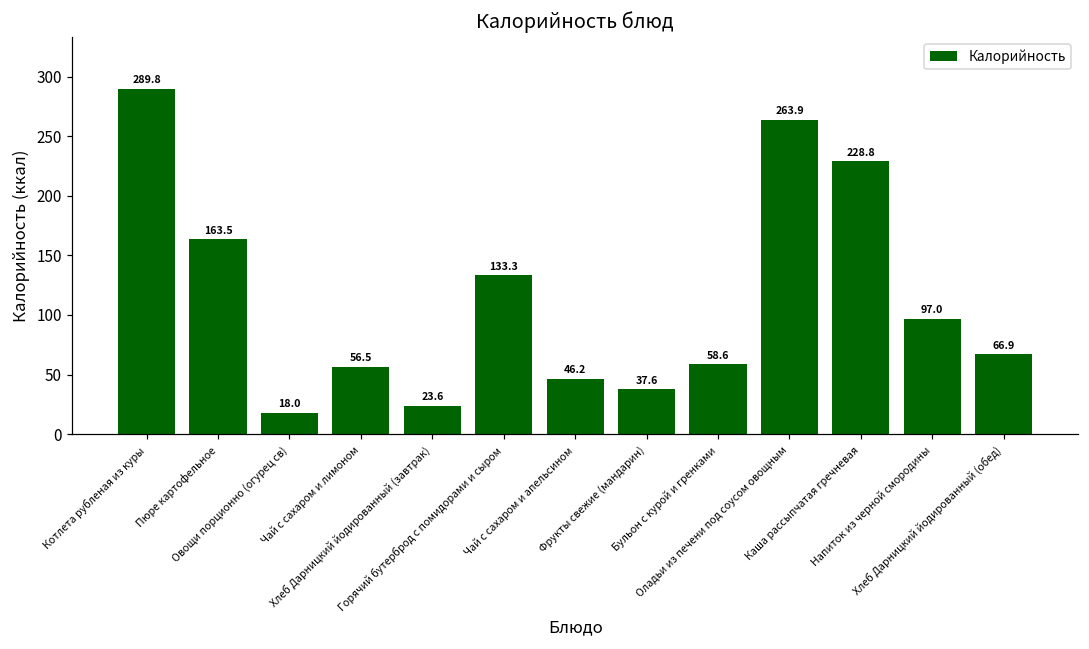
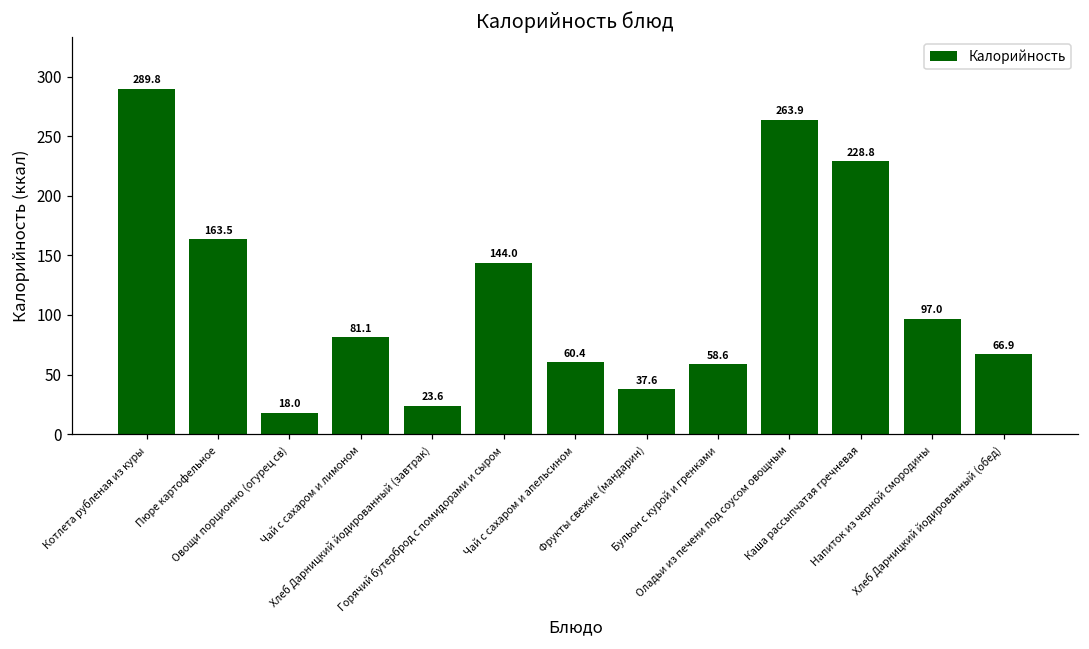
  {
    "Котлета рубленая из куры": 289.8,
    "Пюре картофельное": 163.5,
    "Овощи порционно (огурец св)": 18.0,
-   "Чай с сахаром и лимоном": 56.5,
+   "Чай с сахаром и лимоном": 81.1,
    "Хлеб Дарницкий йодированный (завтрак)": 23.6,
-   "Горячий бутерброд с помидорами и сыром": 133.3,
-   "Чай с сахаром и апельсином": 46.2,
+   "Горячий бутерброд с помидорами и сыром": 144.0,
+   "Чай с сахаром и апельсином": 60.4,
    "Фрукты свежие (мандарин)": 37.6,
    "Бульон с курой и гренками": 58.6,
    "Оладьи из печени под соусом овощным": 263.9,
    "Каша рассыпчатая гречневая": 228.8,
    "Напиток из черной смородины": 97.0,
    "Хлеб Дарницкий йодированный (обед)": 66.9
  }
